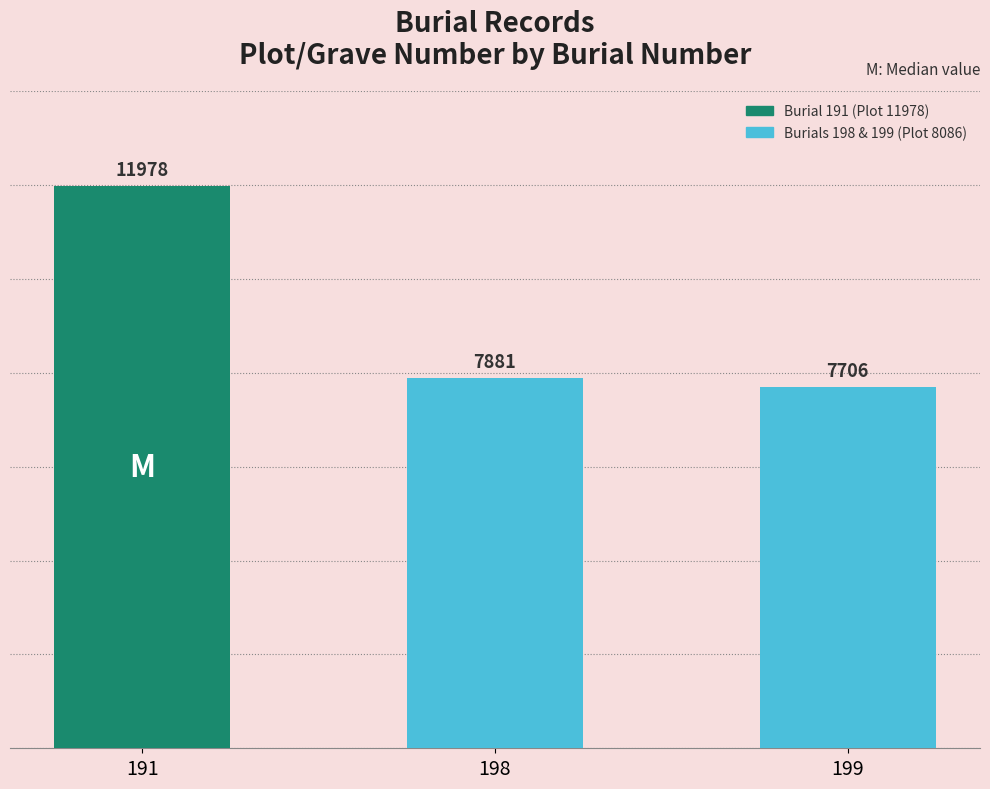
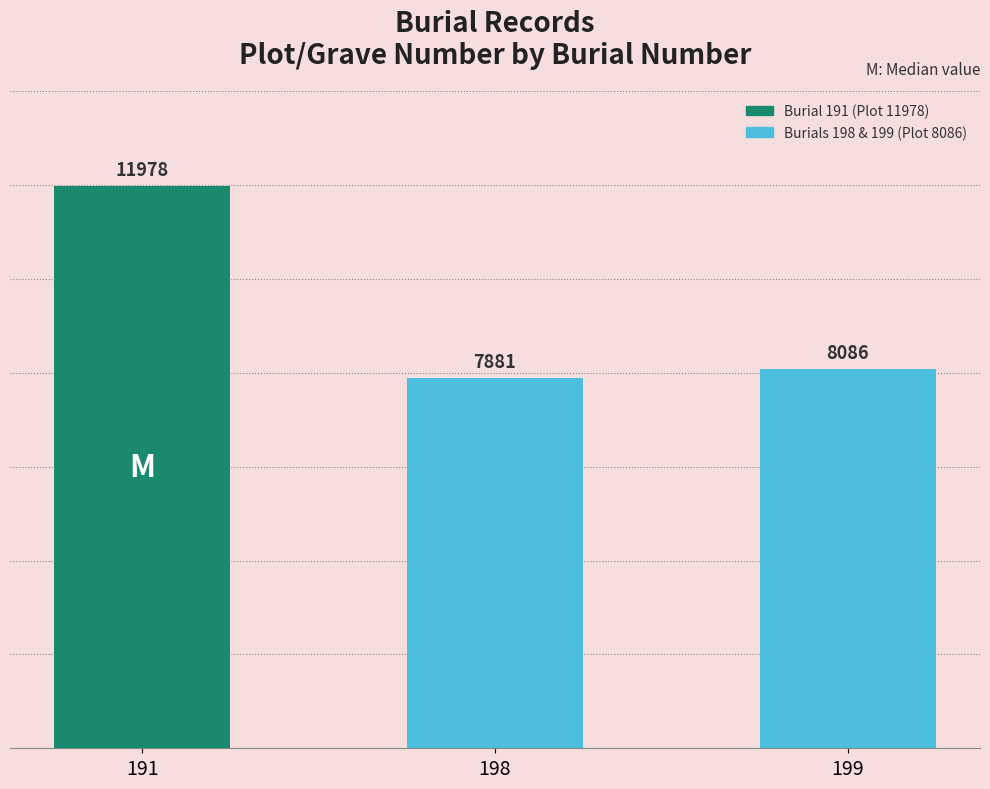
  {
    "191": 11978,
    "198": 7881,
-   "199": 7706
+   "199": 8086
  }
